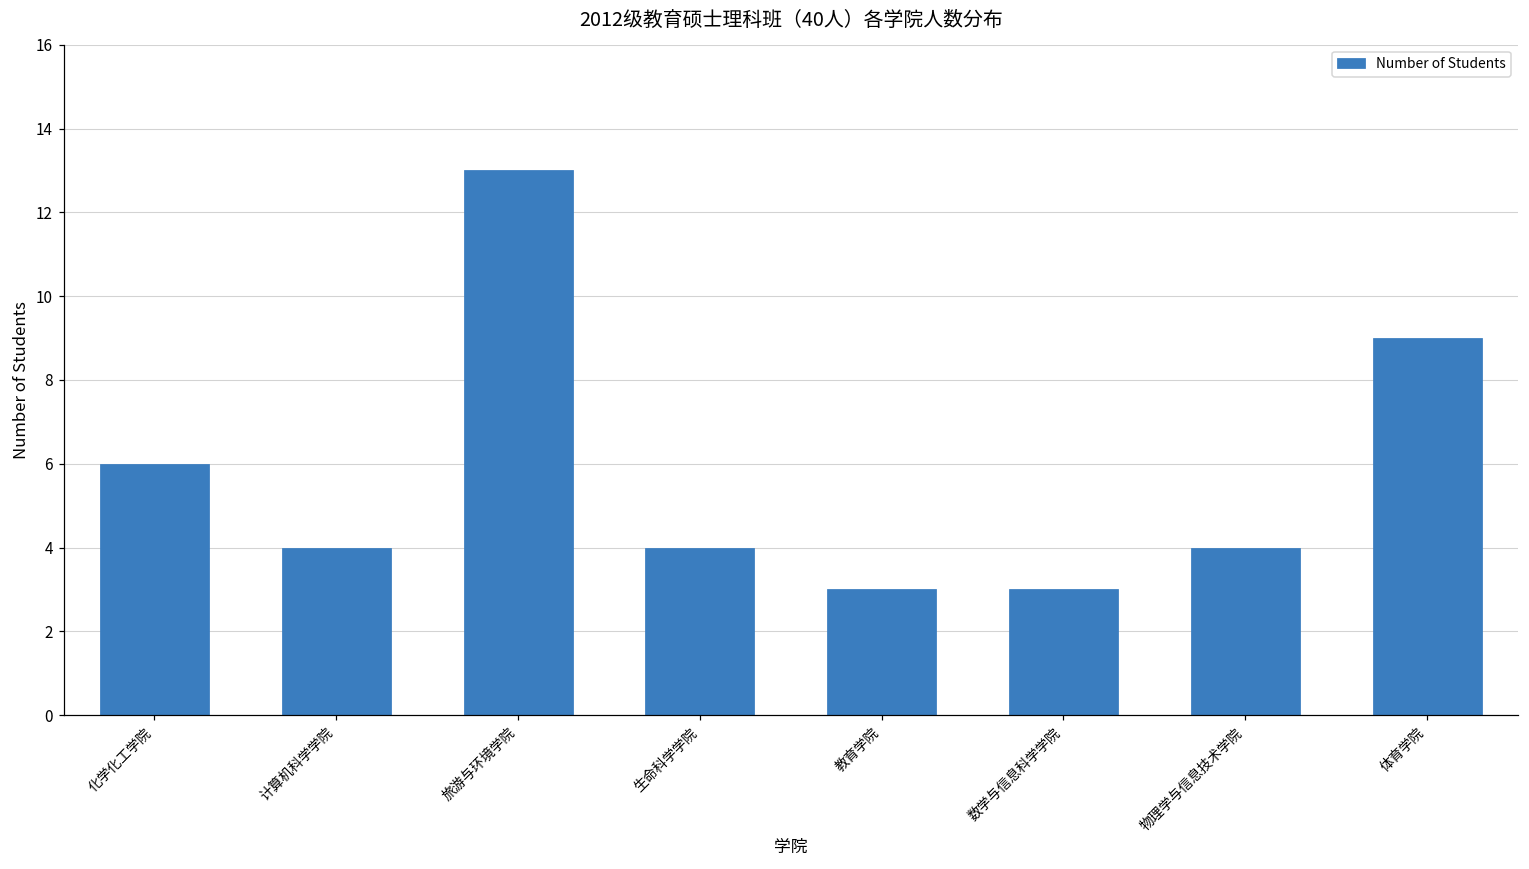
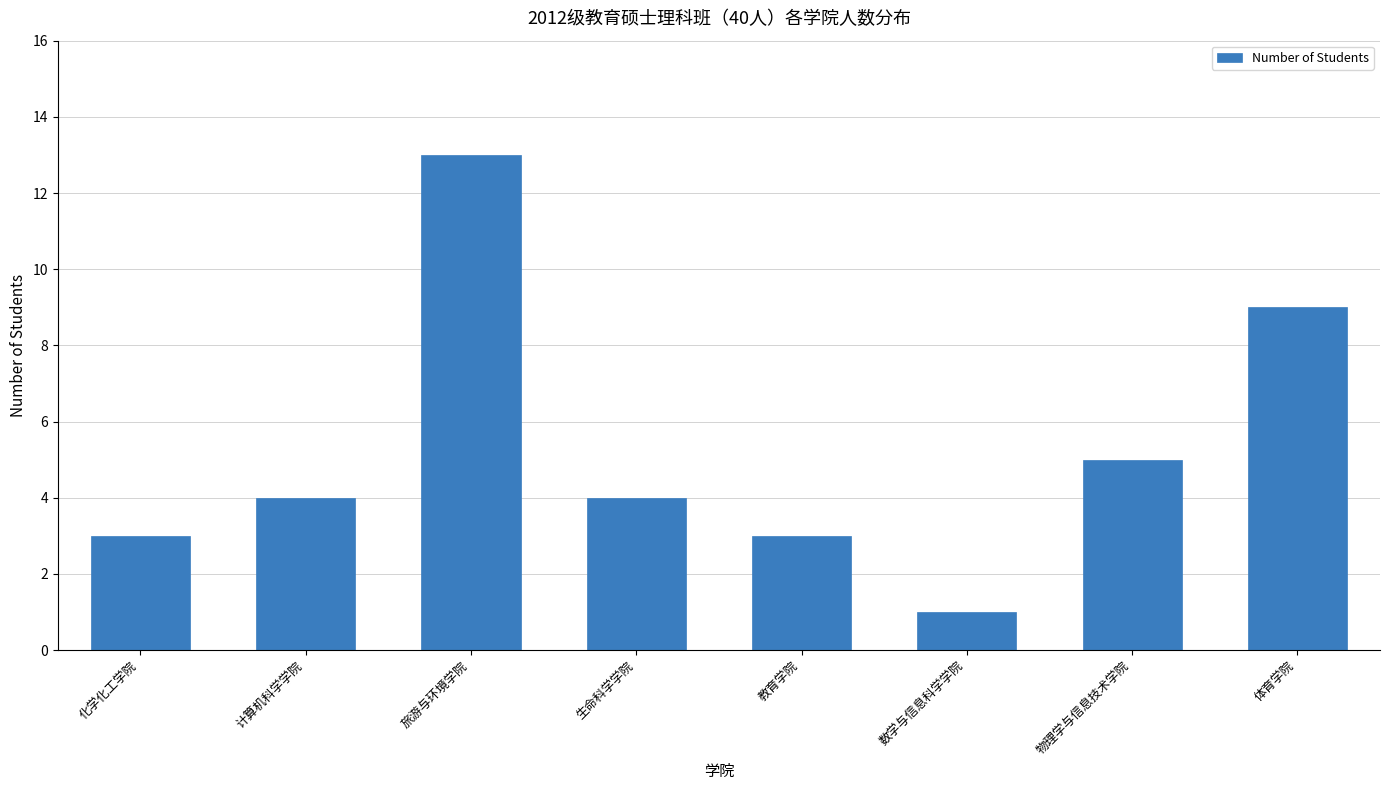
  {
-   "化学化工学院": 6,
+   "化学化工学院": 3,
    "计算机科学学院": 4,
    "旅游与环境学院": 13,
    "生命科学学院": 4,
    "教育学院": 3,
-   "数学与信息科学学院": 3,
-   "物理学与信息技术学院": 4,
+   "数学与信息科学学院": 1,
+   "物理学与信息技术学院": 5,
    "体育学院": 9
  }
